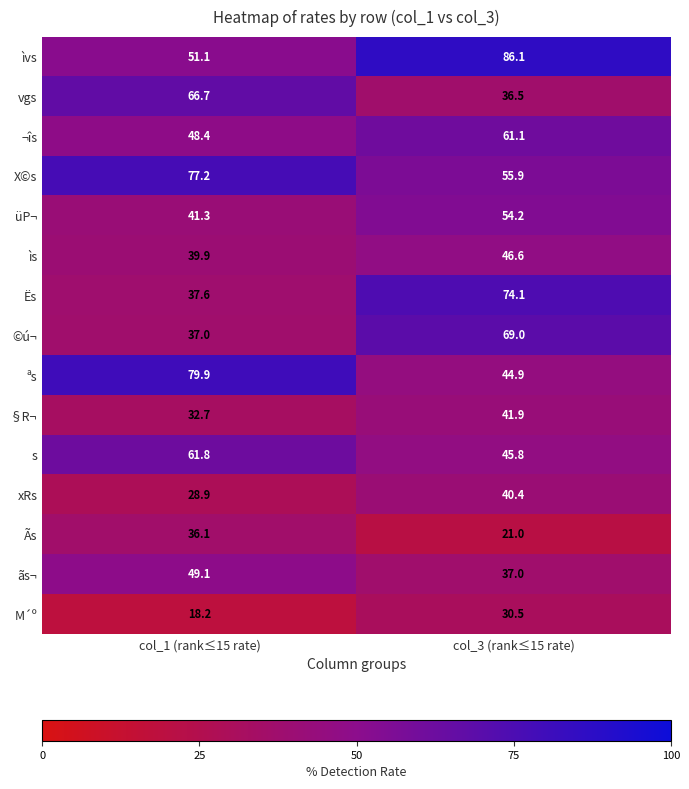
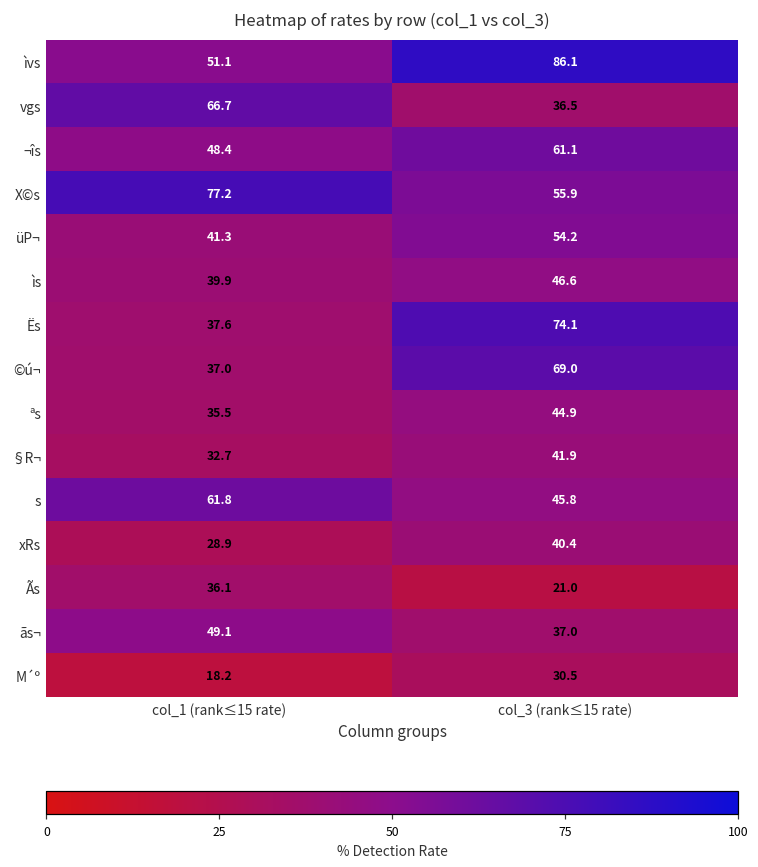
  {
    "ìvs": {
      "col_1 (rank≤15 rate)": 51.1,
      "col_3 (rank≤15 rate)": 86.1
    },
    "vgs": {
      "col_1 (rank≤15 rate)": 66.7,
      "col_3 (rank≤15 rate)": 36.5
    },
    "¬îs": {
      "col_1 (rank≤15 rate)": 48.4,
      "col_3 (rank≤15 rate)": 61.1
    },
    "X©s": {
      "col_1 (rank≤15 rate)": 77.2,
      "col_3 (rank≤15 rate)": 55.9
    },
    "üP¬": {
      "col_1 (rank≤15 rate)": 41.3,
      "col_3 (rank≤15 rate)": 54.2
    },
    "ìs": {
      "col_1 (rank≤15 rate)": 39.9,
      "col_3 (rank≤15 rate)": 46.6
    },
    "Ës": {
      "col_1 (rank≤15 rate)": 37.6,
      "col_3 (rank≤15 rate)": 74.1
    },
    "©ú¬": {
      "col_1 (rank≤15 rate)": 37.0,
      "col_3 (rank≤15 rate)": 69.0
    },
    "ªs": {
-     "col_1 (rank≤15 rate)": 79.9,
+     "col_1 (rank≤15 rate)": 35.5,
      "col_3 (rank≤15 rate)": 44.9
    },
    "§R¬": {
      "col_1 (rank≤15 rate)": 32.7,
      "col_3 (rank≤15 rate)": 41.9
    },
    "s": {
      "col_1 (rank≤15 rate)": 61.8,
      "col_3 (rank≤15 rate)": 45.8
    },
    "xRs": {
      "col_1 (rank≤15 rate)": 28.9,
      "col_3 (rank≤15 rate)": 40.4
    },
    "Ãs": {
      "col_1 (rank≤15 rate)": 36.1,
      "col_3 (rank≤15 rate)": 21.0
    },
    "ãs¬": {
      "col_1 (rank≤15 rate)": 49.1,
      "col_3 (rank≤15 rate)": 37.0
    },
    "M´º": {
      "col_1 (rank≤15 rate)": 18.2,
      "col_3 (rank≤15 rate)": 30.5
    }
  }
